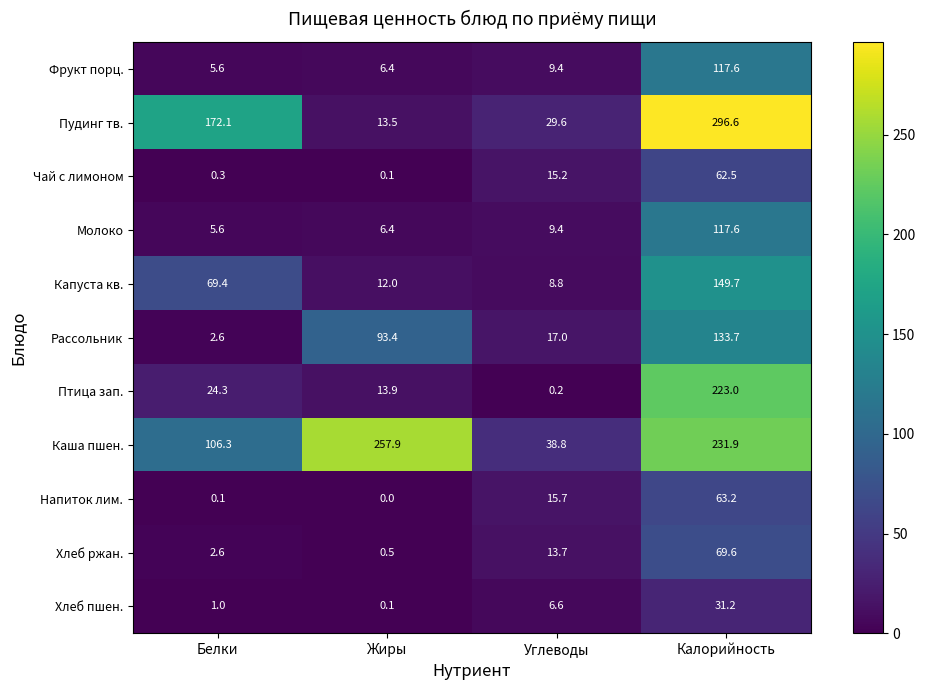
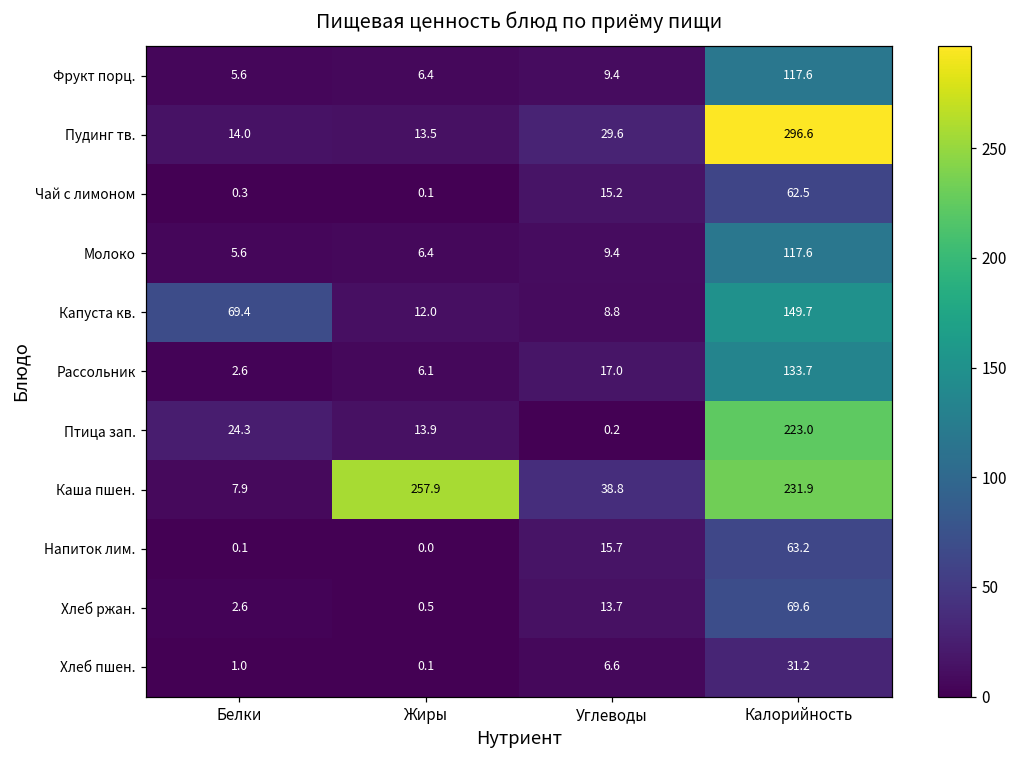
  {
    "Фрукт порц.": {
      "Белки": 5.6,
      "Жиры": 6.4,
      "Углеводы": 9.4,
      "Калорийность": 117.6
    },
    "Пудинг тв.": {
-     "Белки": 172.1,
+     "Белки": 14.0,
      "Жиры": 13.5,
      "Углеводы": 29.6,
      "Калорийность": 296.6
    },
    "Чай с лимоном": {
      "Белки": 0.3,
      "Жиры": 0.1,
      "Углеводы": 15.2,
      "Калорийность": 62.5
    },
    "Молоко": {
      "Белки": 5.6,
      "Жиры": 6.4,
      "Углеводы": 9.4,
      "Калорийность": 117.6
    },
    "Капуста кв.": {
      "Белки": 69.4,
      "Жиры": 12.0,
      "Углеводы": 8.8,
      "Калорийность": 149.7
    },
    "Рассольник": {
      "Белки": 2.6,
-     "Жиры": 93.4,
+     "Жиры": 6.1,
      "Углеводы": 17.0,
      "Калорийность": 133.7
    },
    "Птица зап.": {
      "Белки": 24.3,
      "Жиры": 13.9,
      "Углеводы": 0.2,
      "Калорийность": 223.0
    },
    "Каша пшен.": {
-     "Белки": 106.3,
+     "Белки": 7.9,
      "Жиры": 257.9,
      "Углеводы": 38.8,
      "Калорийность": 231.9
    },
    "Напиток лим.": {
      "Белки": 0.1,
      "Жиры": 0.0,
      "Углеводы": 15.7,
      "Калорийность": 63.2
    },
    "Хлеб ржан.": {
      "Белки": 2.6,
      "Жиры": 0.5,
      "Углеводы": 13.7,
      "Калорийность": 69.6
    },
    "Хлеб пшен.": {
      "Белки": 1.0,
      "Жиры": 0.1,
      "Углеводы": 6.6,
      "Калорийность": 31.2
    }
  }
